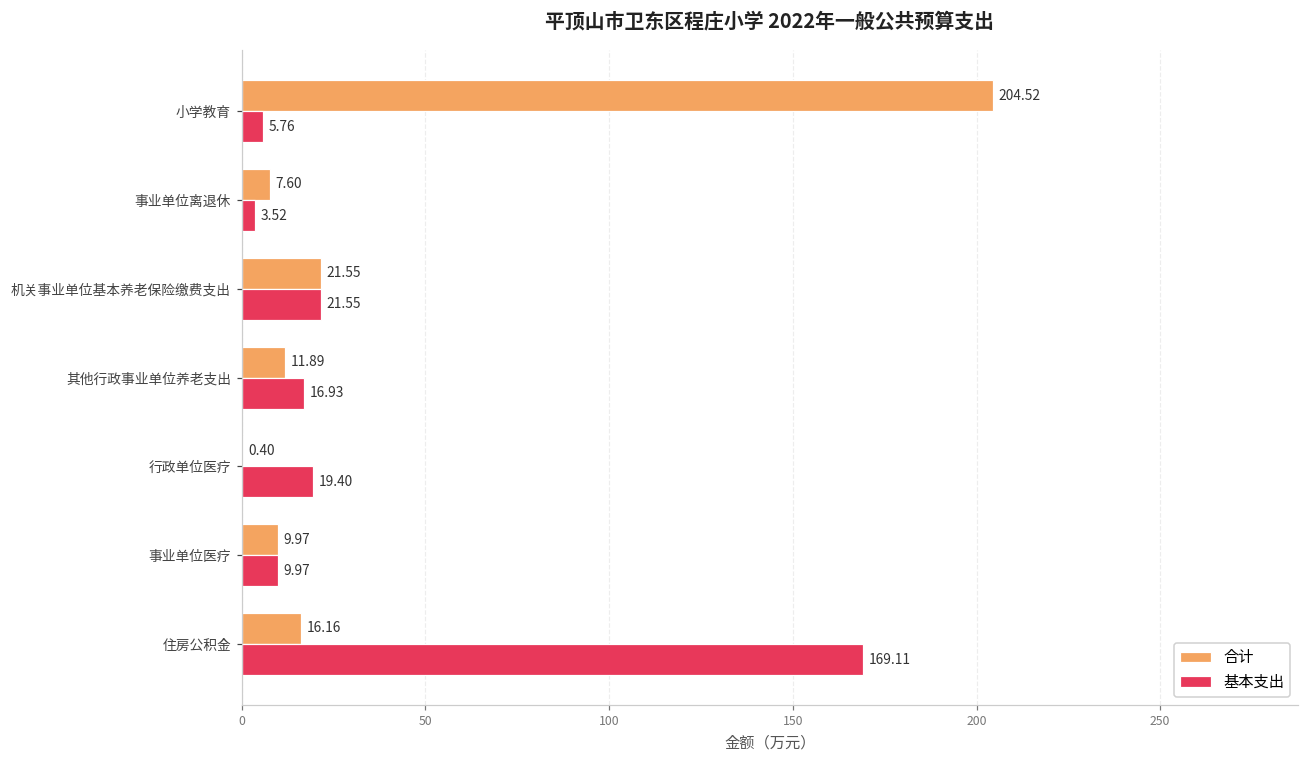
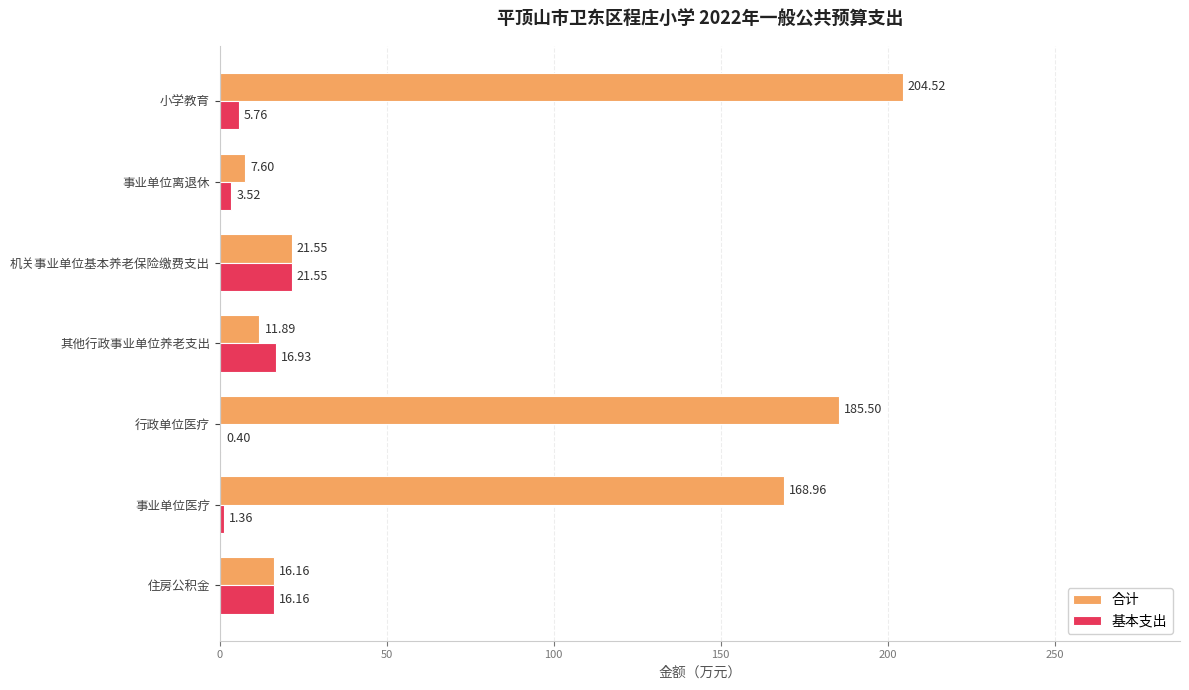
  {
    "合计": {
      "小学教育": 204.52,
      "事业单位离退休": 7.60,
      "机关事业单位基本养老保险缴费支出": 21.55,
      "其他行政事业单位养老支出": 11.89,
-     "行政单位医疗": 0.40,
-     "事业单位医疗": 9.97,
+     "行政单位医疗": 185.50,
+     "事业单位医疗": 168.96,
      "住房公积金": 16.16
    },
    "基本支出": {
      "小学教育": 5.76,
      "事业单位离退休": 3.52,
      "机关事业单位基本养老保险缴费支出": 21.55,
      "其他行政事业单位养老支出": 16.93,
-     "行政单位医疗": 19.40,
-     "事业单位医疗": 9.97,
-     "住房公积金": 169.11
+     "行政单位医疗": 0.40,
+     "事业单位医疗": 1.36,
+     "住房公积金": 16.16
    }
  }
